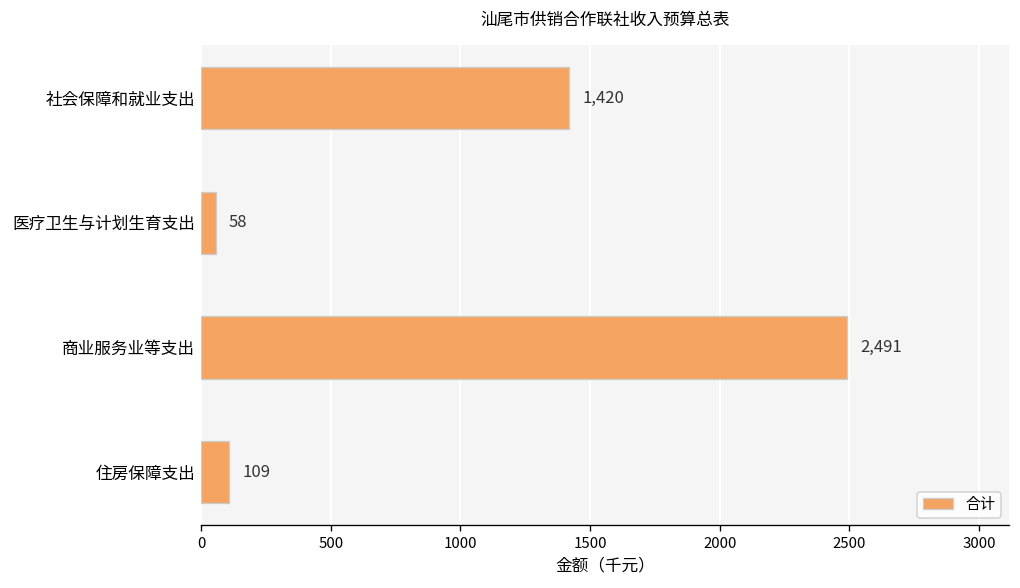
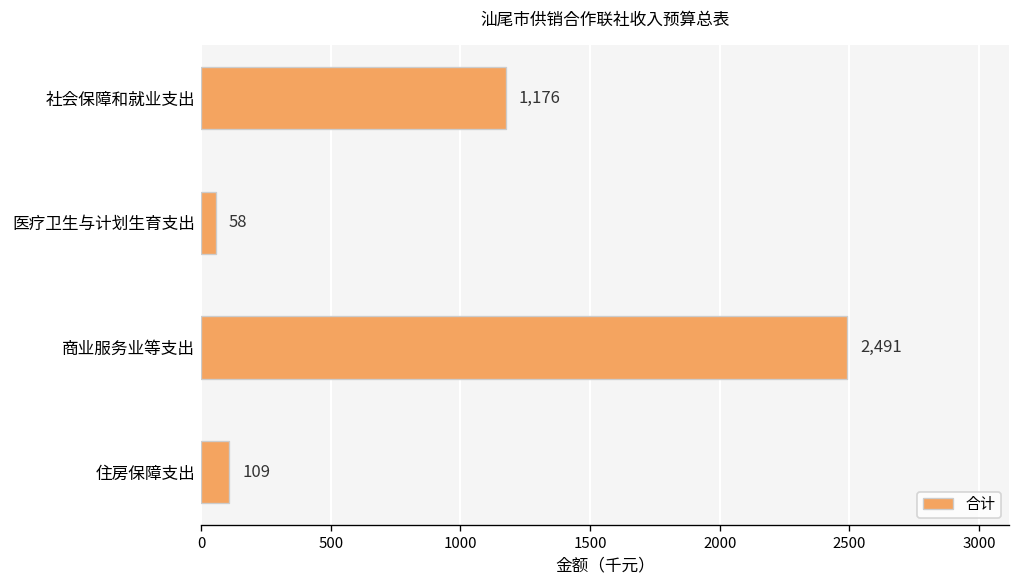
  {
-   "社会保障和就业支出": "1,420",
+   "社会保障和就业支出": "1,176",
    "医疗卫生与计划生育支出": "58",
    "商业服务业等支出": "2,491",
    "住房保障支出": "109"
  }
